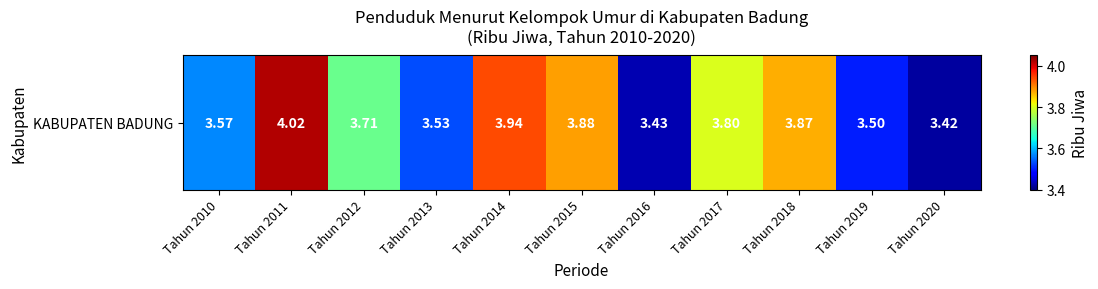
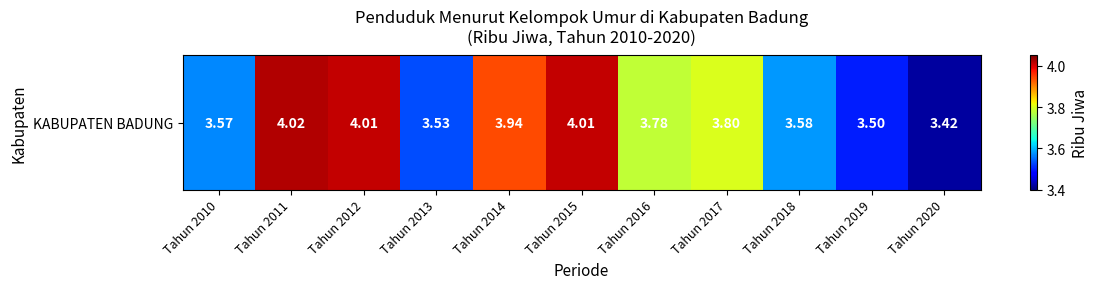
  {
    "KABUPATEN BADUNG": {
      "Tahun 2010": 3.57,
      "Tahun 2011": 4.02,
-     "Tahun 2012": 3.71,
+     "Tahun 2012": 4.01,
      "Tahun 2013": 3.53,
      "Tahun 2014": 3.94,
-     "Tahun 2015": 3.88,
-     "Tahun 2016": 3.43,
+     "Tahun 2015": 4.01,
+     "Tahun 2016": 3.78,
      "Tahun 2017": 3.80,
-     "Tahun 2018": 3.87,
+     "Tahun 2018": 3.58,
      "Tahun 2019": 3.50,
      "Tahun 2020": 3.42
    }
  }
